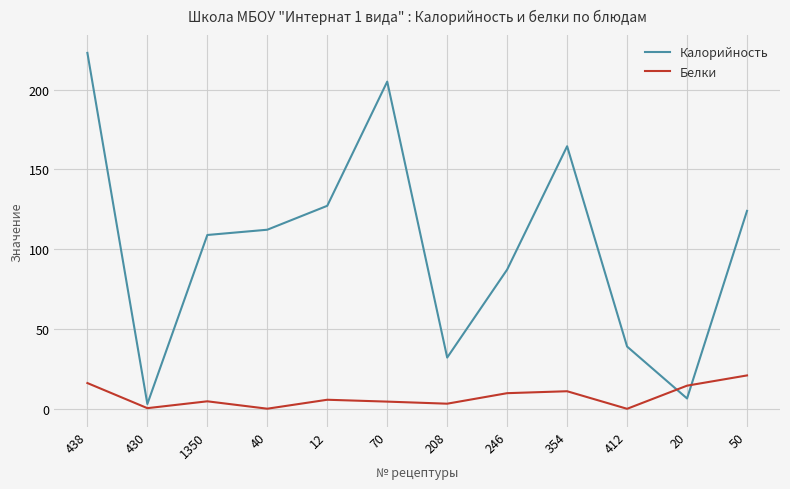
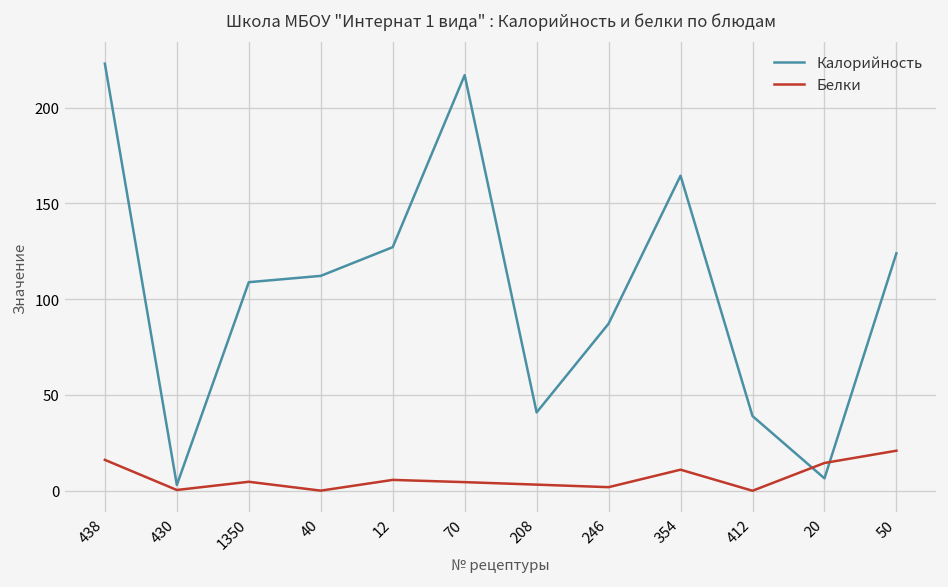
  {
    "Калорийность": {
      "438": 223,
      "430": 3,
      "1350": 109,
      "40": 112,
      "12": 127,
-     "70": 205,
-     "208": 32,
+     "70": 217,
+     "208": 41,
      "246": 87,
      "354": 165,
      "412": 39,
      "20": 6,
      "50": 124
    },
    "Белки": {
      "438": 16,
      "430": 0,
      "1350": 5,
      "40": 0,
      "12": 6,
      "70": 5,
      "208": 3,
-     "246": 10,
+     "246": 2,
      "354": 11,
      "412": 0,
      "20": 15,
      "50": 21
    }
  }
